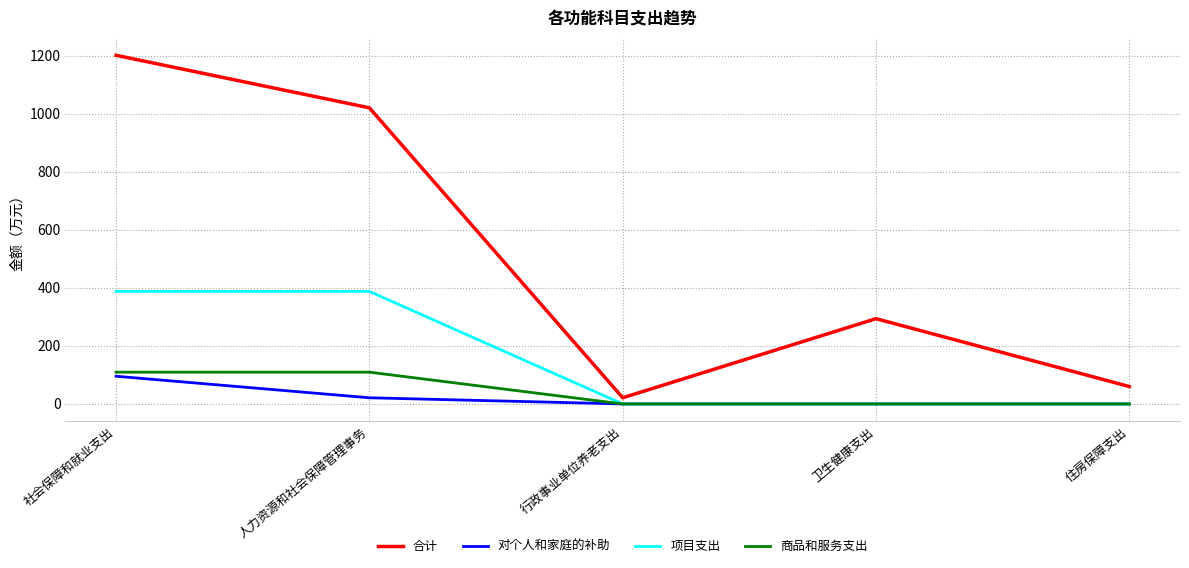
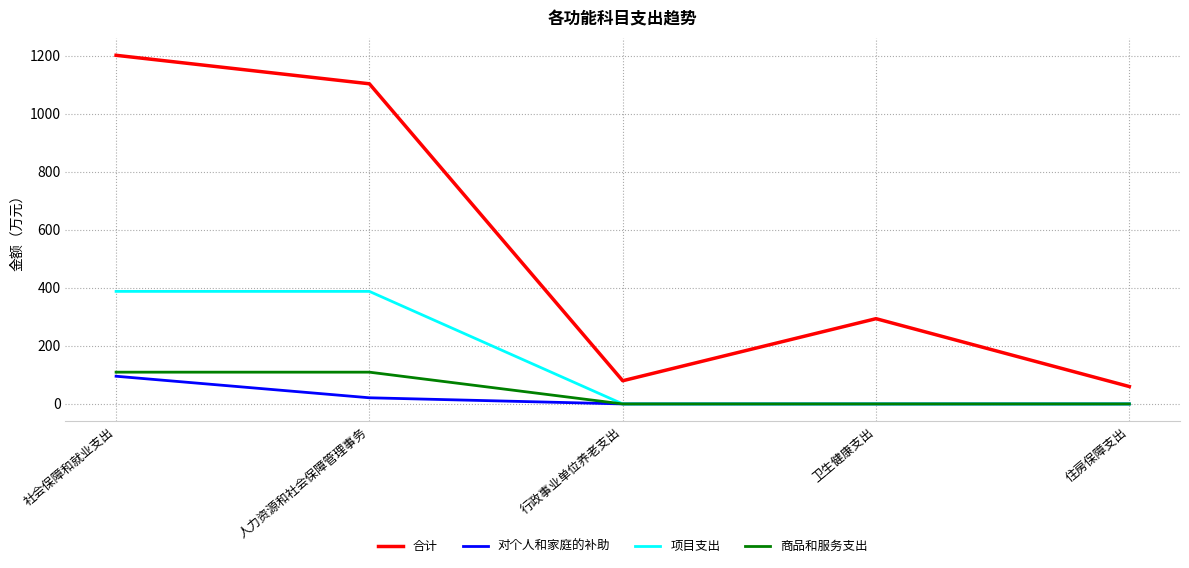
  {
    "合计": {
      "社会保障和就业支出": 1200,
-     "人力资源和社会保障管理事务": 1020,
-     "行政事业单位养老支出": 20,
+     "人力资源和社会保障管理事务": 1100,
+     "行政事业单位养老支出": 80,
      "卫生健康支出": 290,
      "住房保障支出": 60
    },
    "对个人和家庭的补助": {
      "社会保障和就业支出": 100,
      "人力资源和社会保障管理事务": 20
    },
    "项目支出": {
      "社会保障和就业支出": 390,
      "人力资源和社会保障管理事务": 390
    },
    "商品和服务支出": {
      "社会保障和就业支出": 110,
      "人力资源和社会保障管理事务": 110
    }
  }
